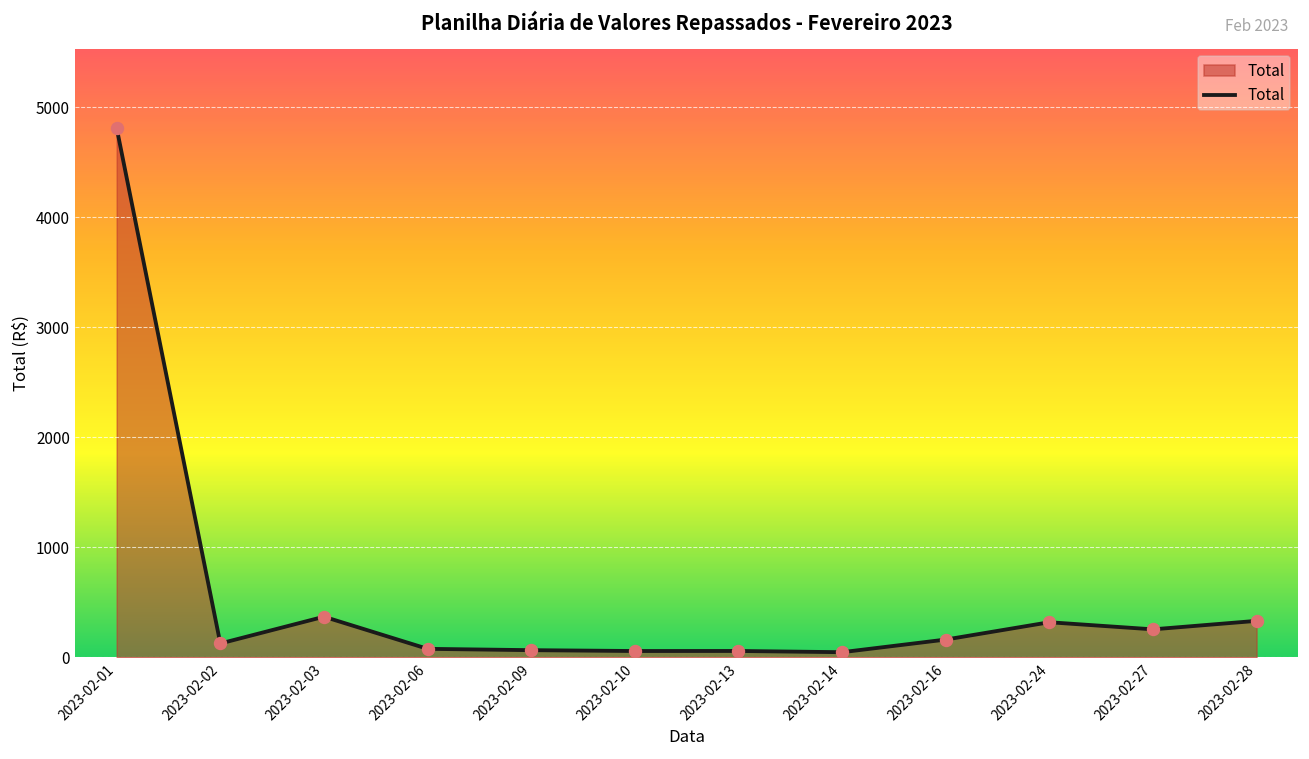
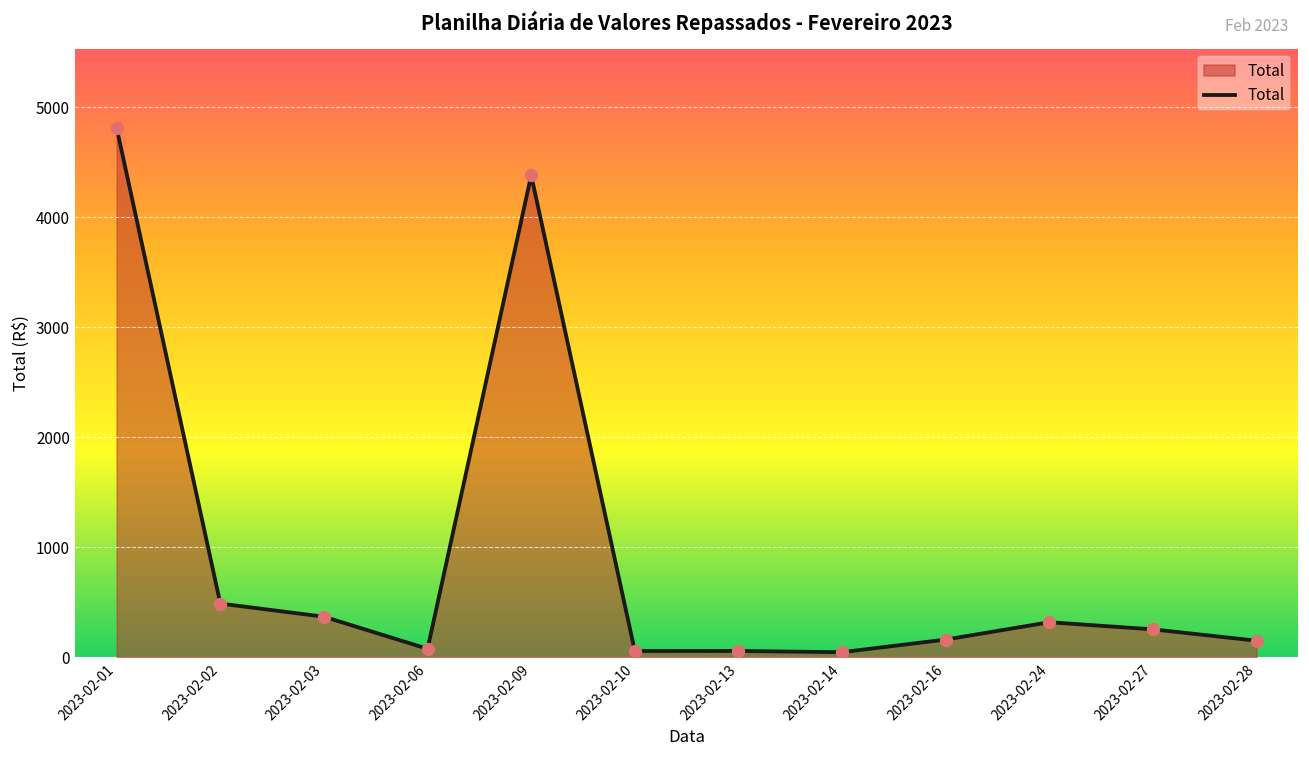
  {
    "2023-02-01": 4810,
-   "2023-02-02": 130,
+   "2023-02-02": 490,
    "2023-02-03": 370,
    "2023-02-06": 80,
-   "2023-02-09": 70,
+   "2023-02-09": 4380,
    "2023-02-10": 60,
    "2023-02-13": 60,
    "2023-02-14": 50,
    "2023-02-16": 160,
    "2023-02-24": 320,
    "2023-02-27": 250,
-   "2023-02-28": 330
+   "2023-02-28": 150
  }
